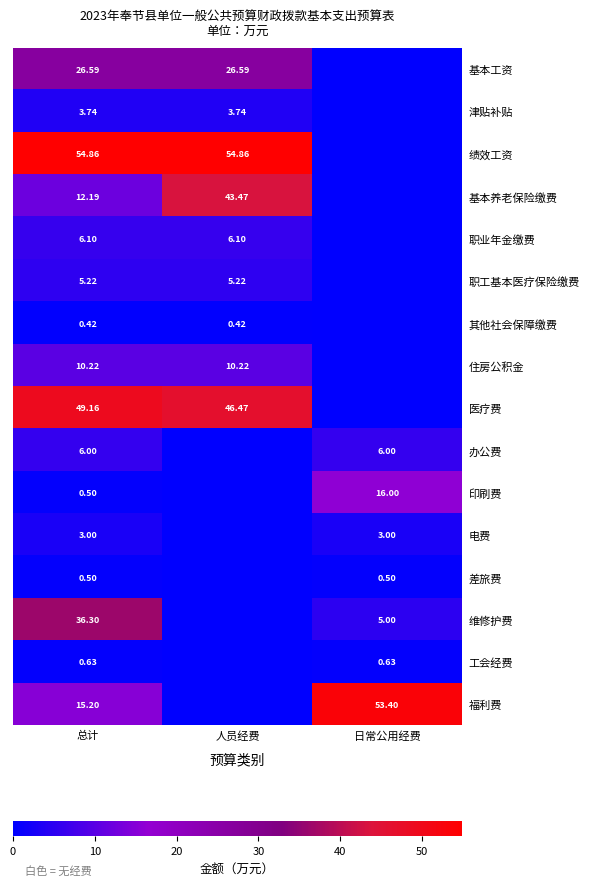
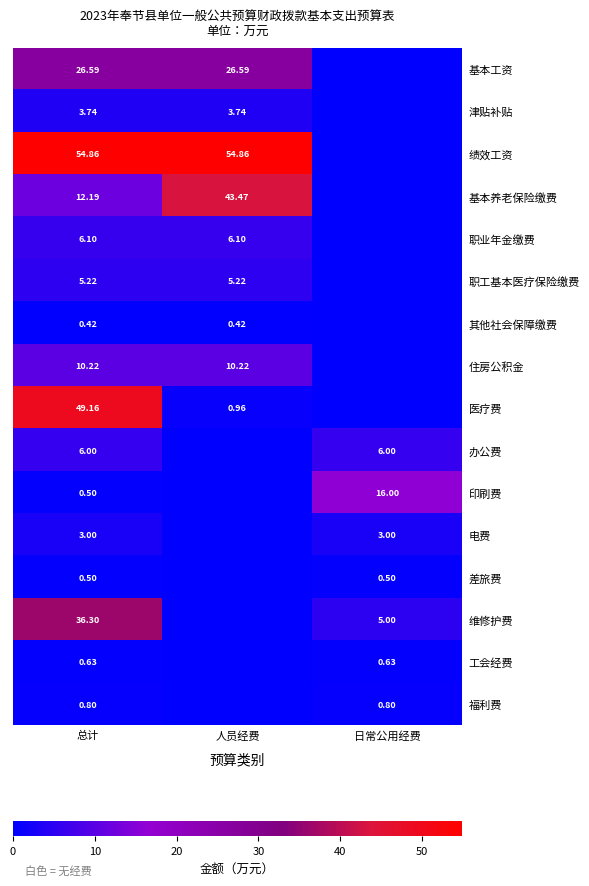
  {
    "基本工资": {
      "总计": 26.59,
      "人员经费": 26.59
    },
    "津贴补贴": {
      "总计": 3.74,
      "人员经费": 3.74
    },
    "绩效工资": {
      "总计": 54.86,
      "人员经费": 54.86
    },
    "基本养老保险缴费": {
      "总计": 12.19,
      "人员经费": 43.47
    },
    "职业年金缴费": {
      "总计": 6.10,
      "人员经费": 6.10
    },
    "职工基本医疗保险缴费": {
      "总计": 5.22,
      "人员经费": 5.22
    },
    "其他社会保障缴费": {
      "总计": 0.42,
      "人员经费": 0.42
    },
    "住房公积金": {
      "总计": 10.22,
      "人员经费": 10.22
    },
    "医疗费": {
      "总计": 49.16,
-     "人员经费": 46.47
+     "人员经费": 0.96
    },
    "办公费": {
      "总计": 6.00,
      "日常公用经费": 6.00
    },
    "印刷费": {
      "总计": 0.50,
      "日常公用经费": 16.00
    },
    "电费": {
      "总计": 3.00,
      "日常公用经费": 3.00
    },
    "差旅费": {
      "总计": 0.50,
      "日常公用经费": 0.50
    },
    "维修护费": {
      "总计": 36.30,
      "日常公用经费": 5.00
    },
    "工会经费": {
      "总计": 0.63,
      "日常公用经费": 0.63
    },
    "福利费": {
-     "总计": 15.20,
-     "日常公用经费": 53.40
+     "总计": 0.80,
+     "日常公用经费": 0.80
    }
  }
